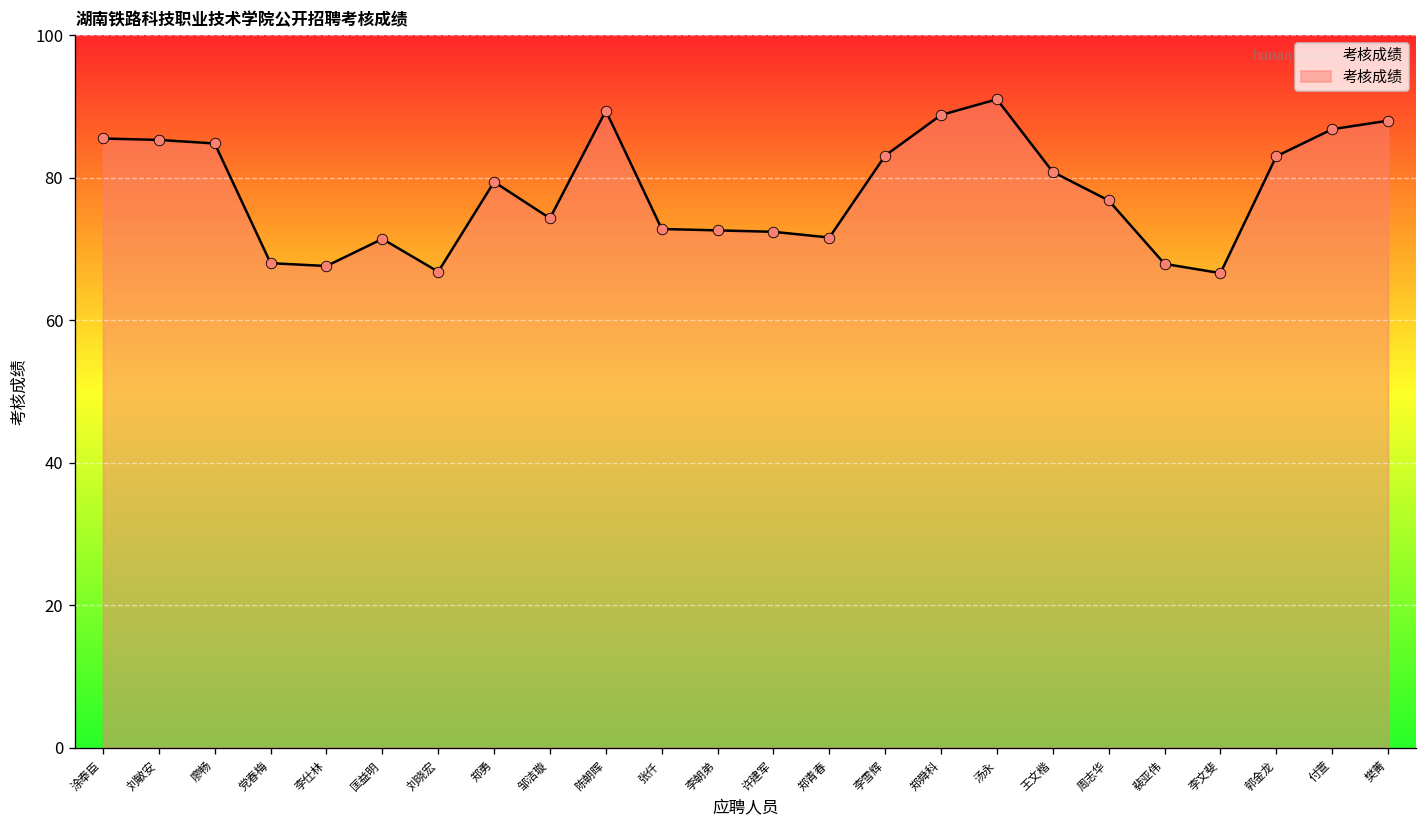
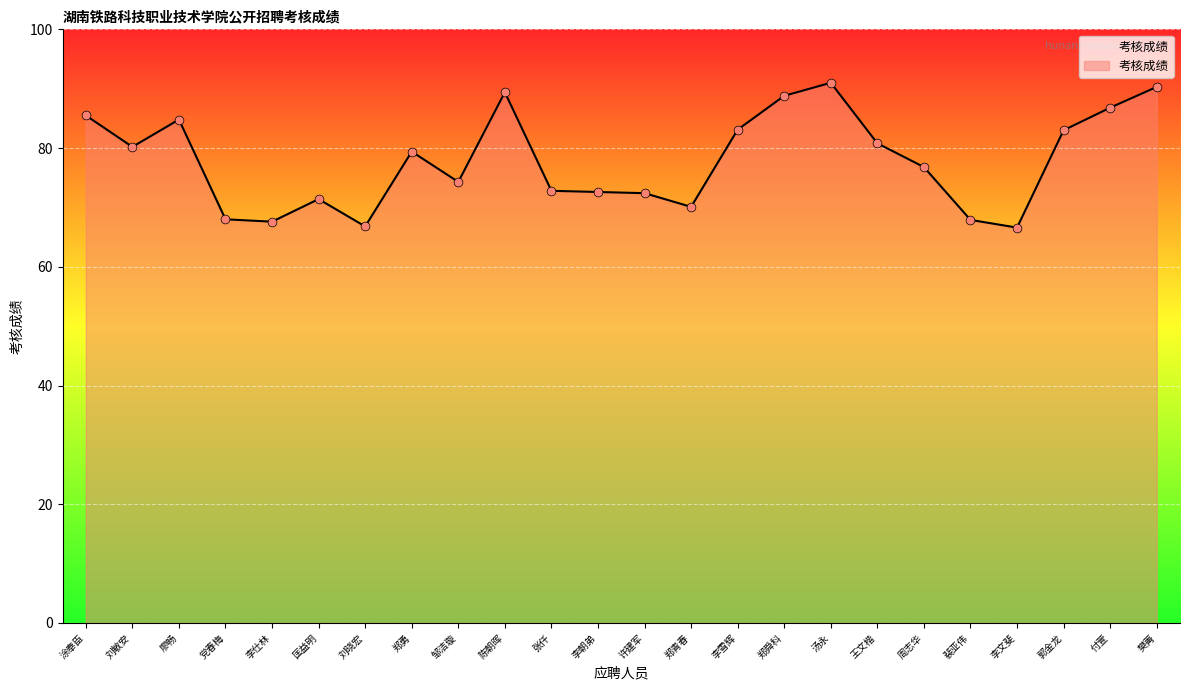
  {
    "涂奉臣": 86,
-   "刘敏安": 85,
+   "刘敏安": 80,
    "廖畅": 85,
    "党春梅": 68,
    "李仕林": 68,
    "匡益明": 71,
    "刘晓宏": 67,
    "郑勇": 79,
    "邹洁璇": 74,
    "陈朝晖": 89,
    "张仟": 73,
    "李朝弟": 73,
    "许建军": 72,
-   "郑青春": 72,
+   "郑青春": 70,
    "李雪辉": 83,
    "郑舜科": 89,
    "汤永": 91,
    "王文楷": 81,
    "周志华": 77,
    "裴亚伟": 68,
    "李文斐": 67,
    "郭金龙": 83,
    "付萱": 87,
-   "樊菁": 88
+   "樊菁": 90
  }
